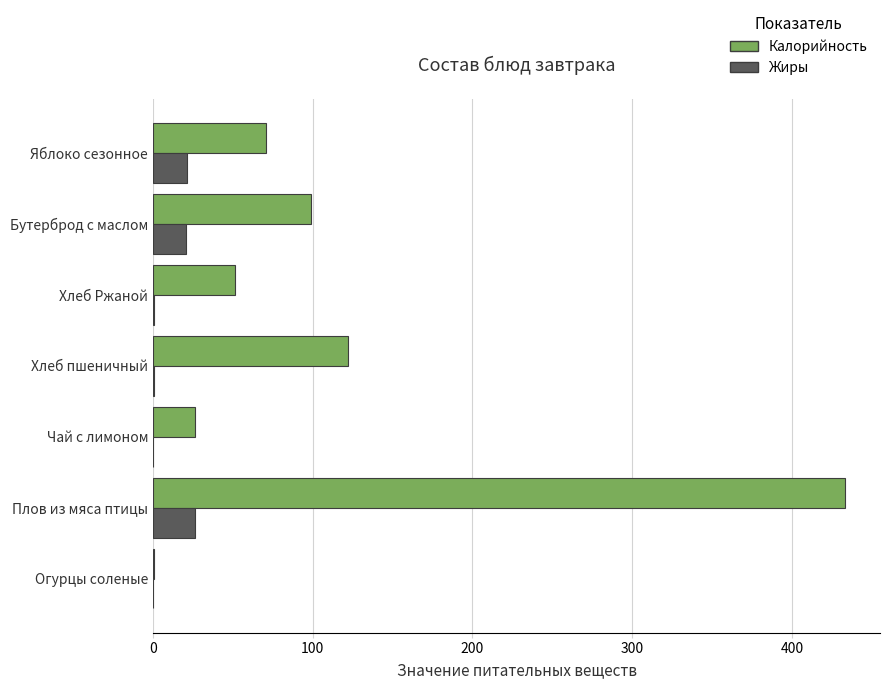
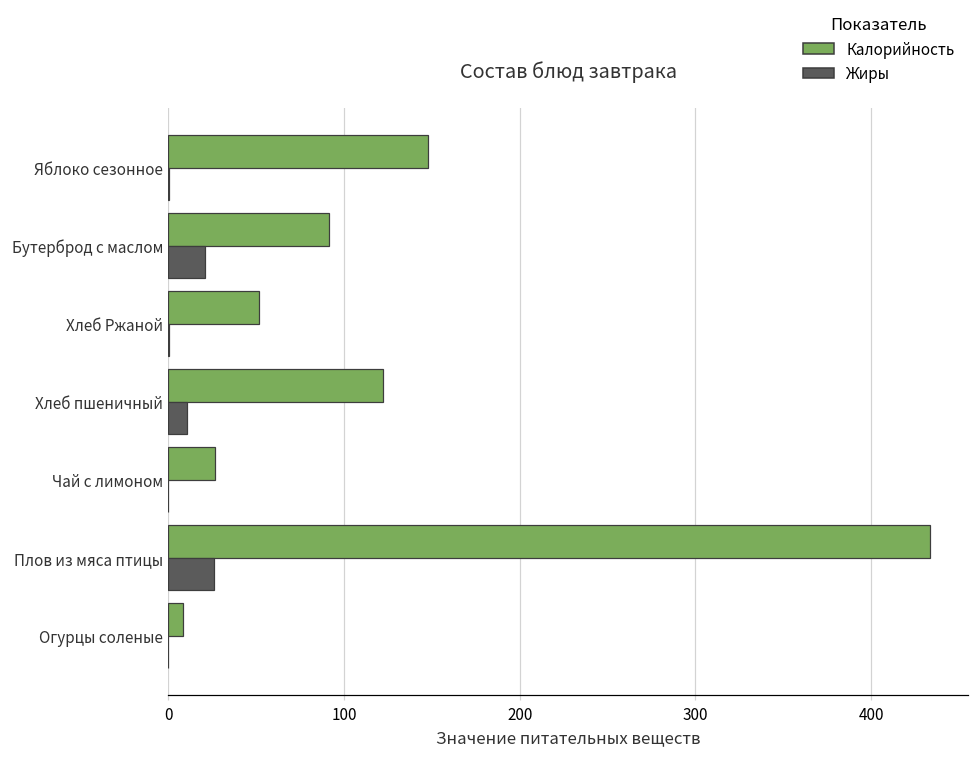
  {
    "Калорийность": {
-     "Яблоко сезонное": 71,
-     "Бутерброд с маслом": 99,
+     "Яблоко сезонное": 148,
+     "Бутерброд с маслом": 92,
      "Хлеб Ржаной": 52,
      "Хлеб пшеничный": 122,
      "Чай с лимоном": 27,
      "Плов из мяса птицы": 434,
-     "Огурцы соленые": 1
+     "Огурцы соленые": 9
    },
    "Жиры": {
-     "Яблоко сезонное": 21,
+     "Яблоко сезонное": 1,
      "Бутерброд с маслом": 21,
-     "Хлеб пшеничный": 1,
+     "Хлеб пшеничный": 11,
      "Плов из мяса птицы": 26,
      "Огурцы соленые": 0
    }
  }
